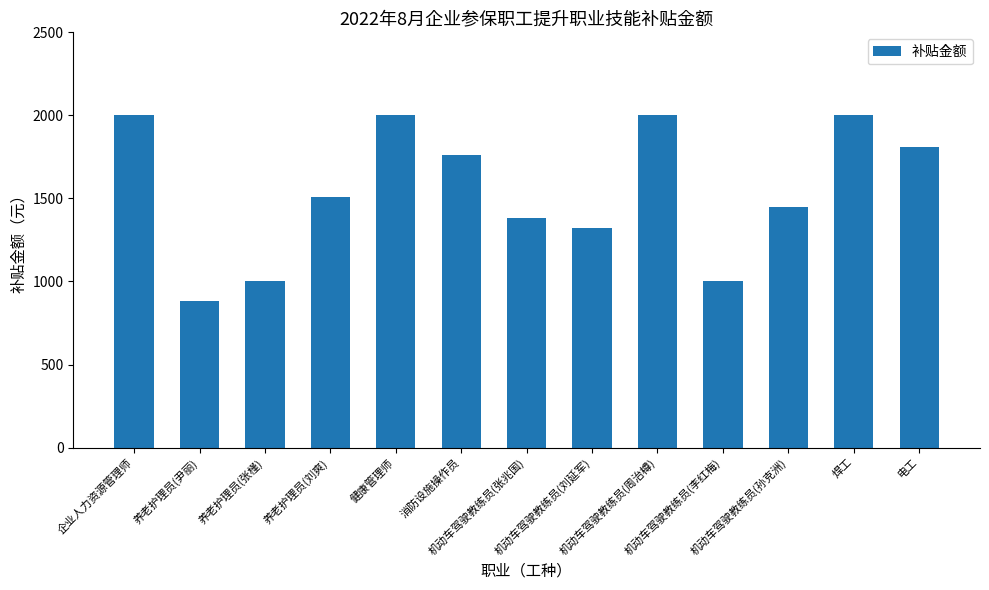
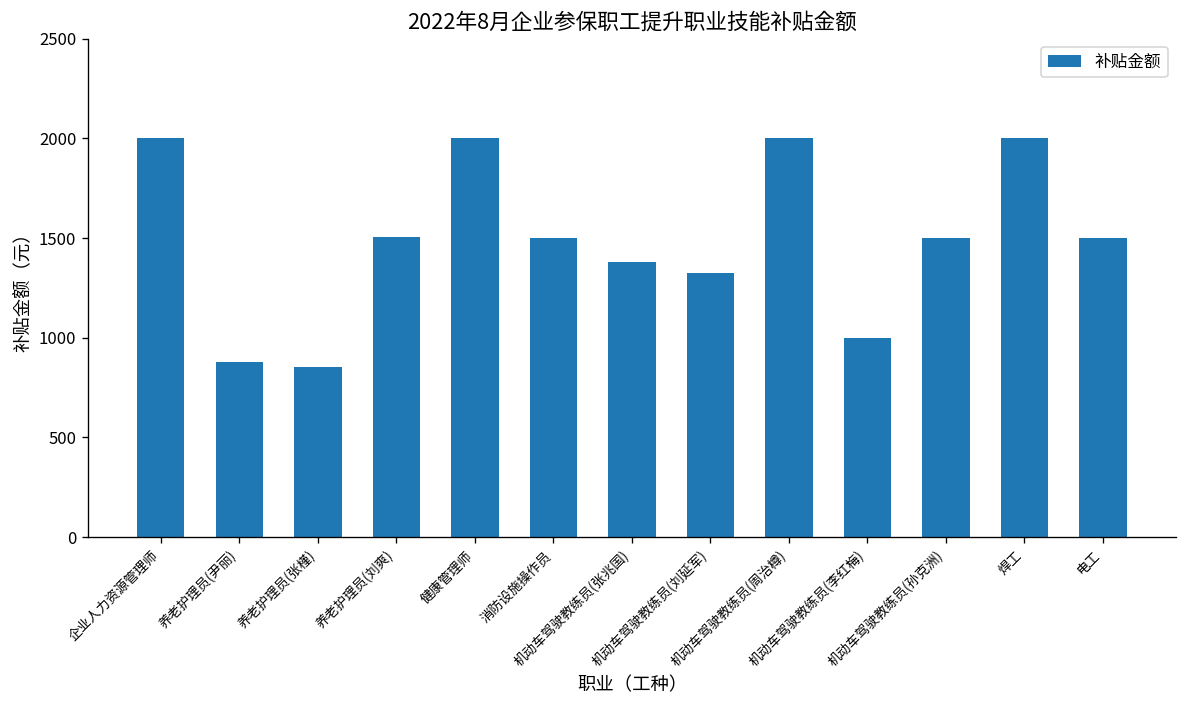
  {
    "企业人力资源管理师": 2000,
    "养老护理员(尹丽)": 880,
-   "养老护理员(张槿)": 1000,
+   "养老护理员(张槿)": 850,
    "养老护理员(刘爽)": 1510,
    "健康管理师": 2000,
-   "消防设施操作员": 1760,
+   "消防设施操作员": 1500,
    "机动车驾驶教练员(张兆国)": 1380,
    "机动车驾驶教练员(刘延军)": 1320,
    "机动车驾驶教练员(周治樽)": 2000,
    "机动车驾驶教练员(李红梅)": 1000,
-   "机动车驾驶教练员(孙克洲)": 1450,
+   "机动车驾驶教练员(孙克洲)": 1500,
    "焊工": 2000,
-   "电工": 1810
+   "电工": 1500
  }
